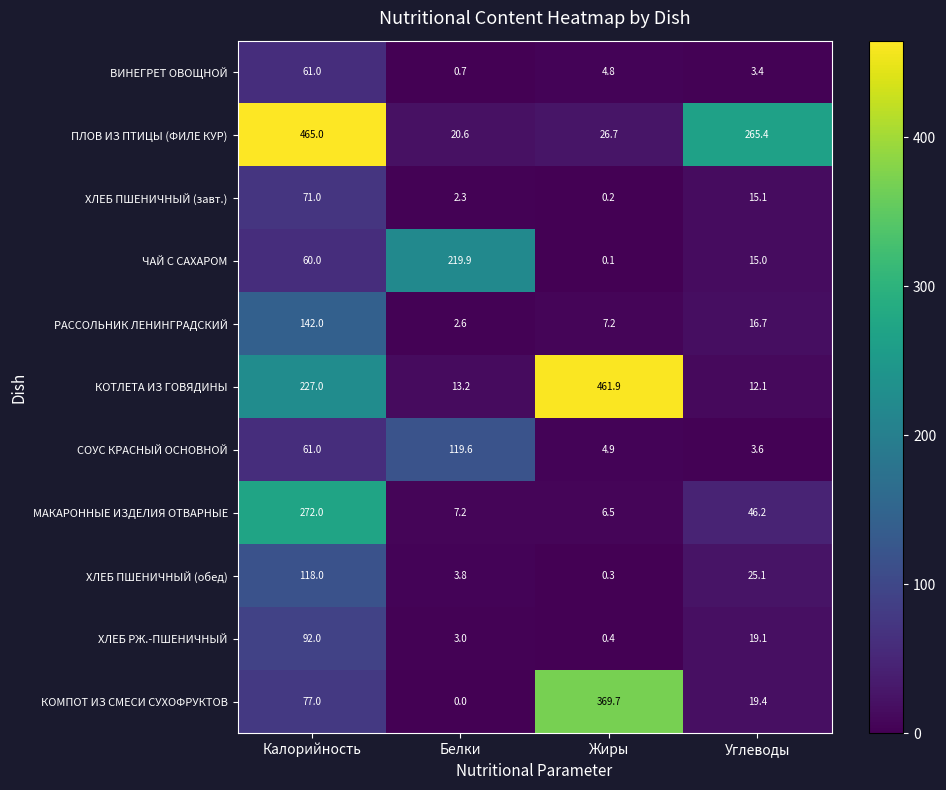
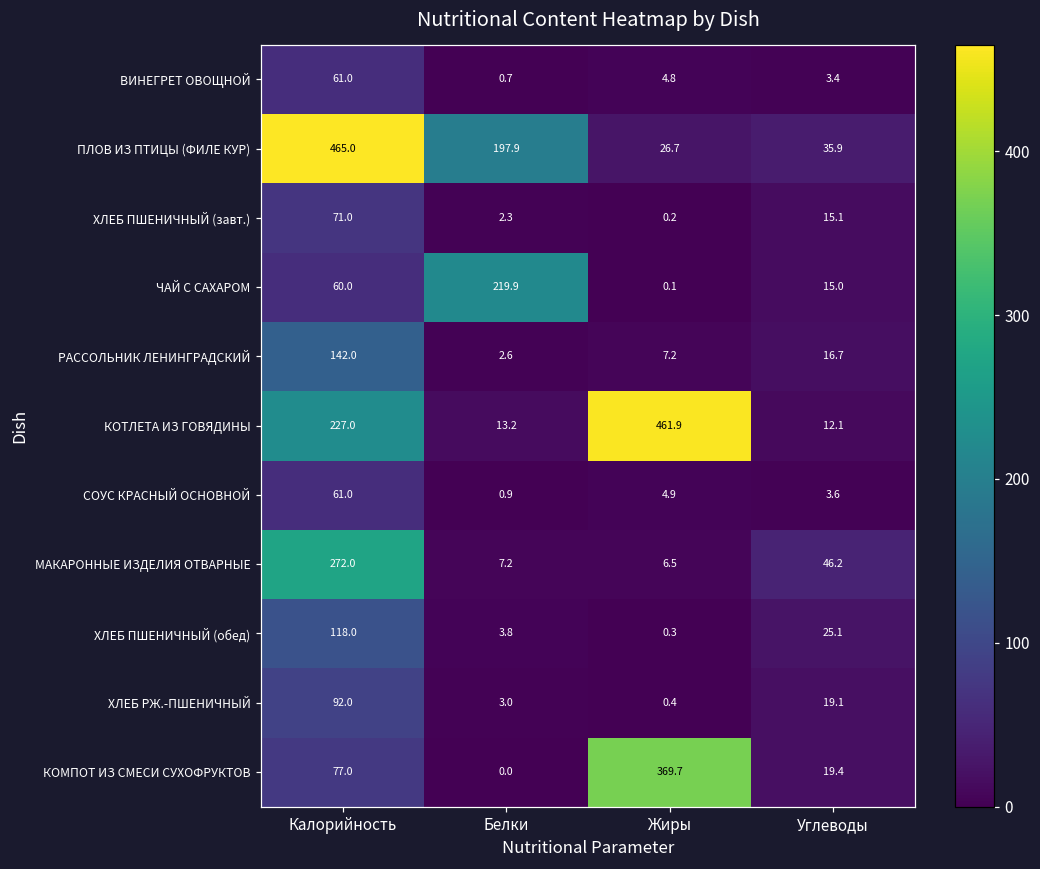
  {
    "ВИНЕГРЕТ ОВОЩНОЙ": {
      "Калорийность": 61.0,
      "Белки": 0.7,
      "Жиры": 4.8,
      "Углеводы": 3.4
    },
    "ПЛОВ ИЗ ПТИЦЫ (ФИЛЕ КУР)": {
      "Калорийность": 465.0,
-     "Белки": 20.6,
+     "Белки": 197.9,
      "Жиры": 26.7,
-     "Углеводы": 265.4
+     "Углеводы": 35.9
    },
    "ХЛЕБ ПШЕНИЧНЫЙ (завт.)": {
      "Калорийность": 71.0,
      "Белки": 2.3,
      "Жиры": 0.2,
      "Углеводы": 15.1
    },
    "ЧАЙ С САХАРОМ": {
      "Калорийность": 60.0,
      "Белки": 219.9,
      "Жиры": 0.1,
      "Углеводы": 15.0
    },
    "РАССОЛЬНИК ЛЕНИНГРАДСКИЙ": {
      "Калорийность": 142.0,
      "Белки": 2.6,
      "Жиры": 7.2,
      "Углеводы": 16.7
    },
    "КОТЛЕТА ИЗ ГОВЯДИНЫ": {
      "Калорийность": 227.0,
      "Белки": 13.2,
      "Жиры": 461.9,
      "Углеводы": 12.1
    },
    "СОУС КРАСНЫЙ ОСНОВНОЙ": {
      "Калорийность": 61.0,
-     "Белки": 119.6,
+     "Белки": 0.9,
      "Жиры": 4.9,
      "Углеводы": 3.6
    },
    "МАКАРОННЫЕ ИЗДЕЛИЯ ОТВАРНЫЕ": {
      "Калорийность": 272.0,
      "Белки": 7.2,
      "Жиры": 6.5,
      "Углеводы": 46.2
    },
    "ХЛЕБ ПШЕНИЧНЫЙ (обед)": {
      "Калорийность": 118.0,
      "Белки": 3.8,
      "Жиры": 0.3,
      "Углеводы": 25.1
    },
    "ХЛЕБ РЖ.-ПШЕНИЧНЫЙ": {
      "Калорийность": 92.0,
      "Белки": 3.0,
      "Жиры": 0.4,
      "Углеводы": 19.1
    },
    "КОМПОТ ИЗ СМЕСИ СУХОФРУКТОВ": {
      "Калорийность": 77.0,
      "Белки": 0.0,
      "Жиры": 369.7,
      "Углеводы": 19.4
    }
  }
